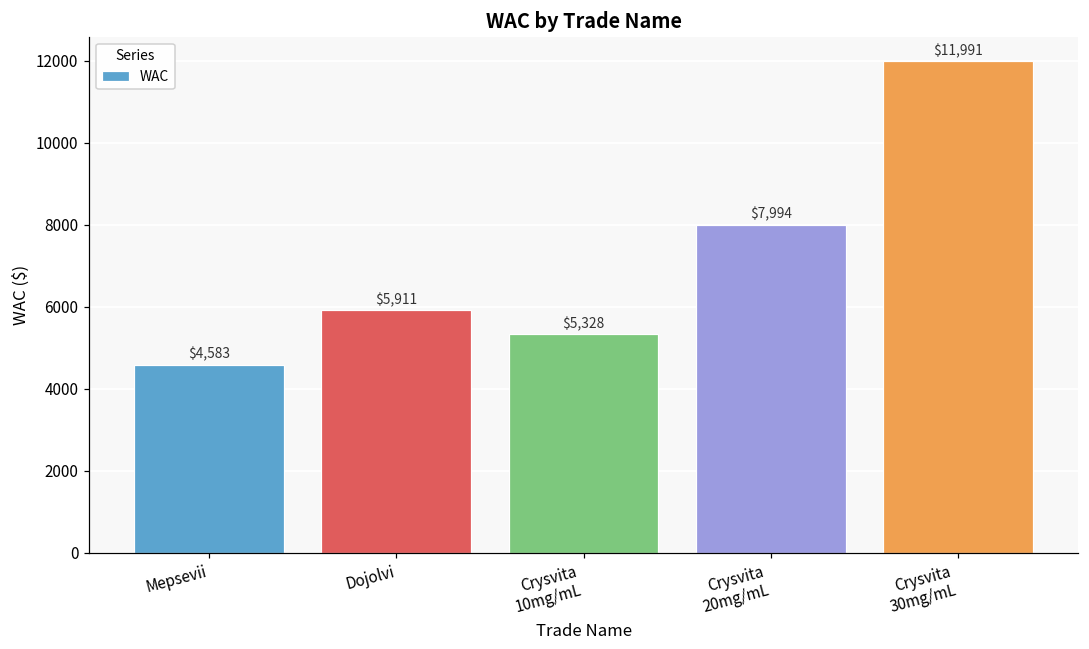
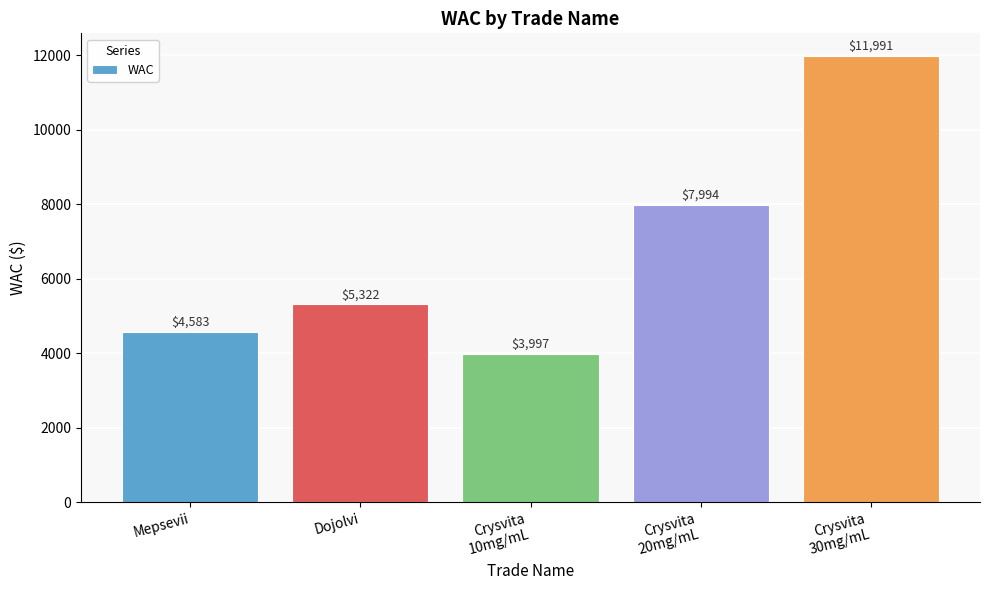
  {
    "Mepsevii": "$4,583",
-   "Dojolvi": "$5,911",
-   "Crysvita 10mg/mL": "$5,328",
+   "Dojolvi": "$5,322",
+   "Crysvita 10mg/mL": "$3,997",
    "Crysvita 20mg/mL": "$7,994",
    "Crysvita 30mg/mL": "$11,991"
  }
